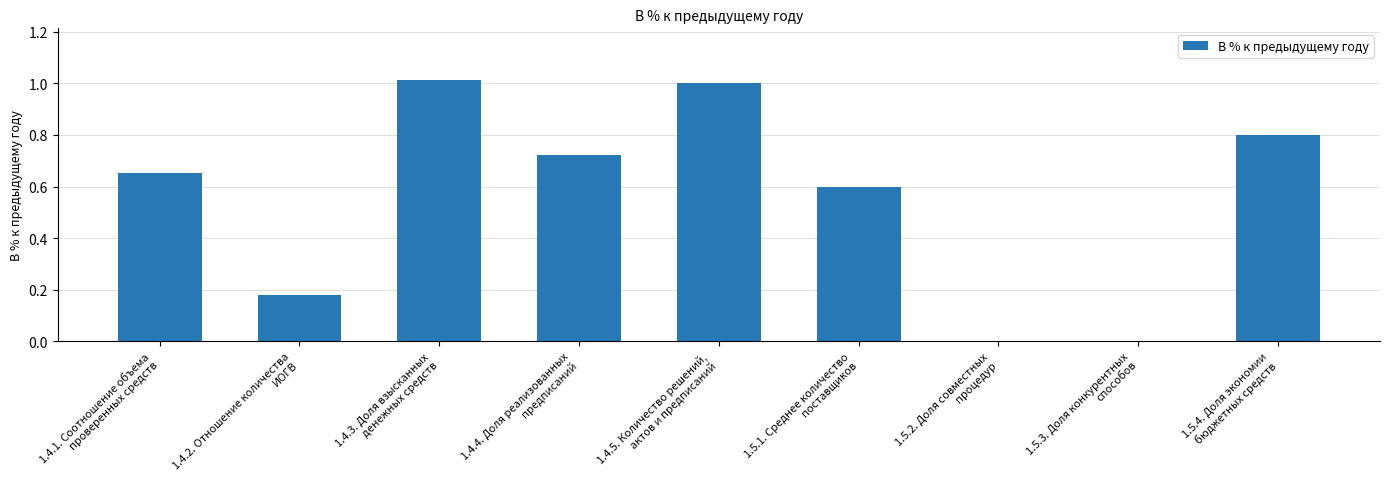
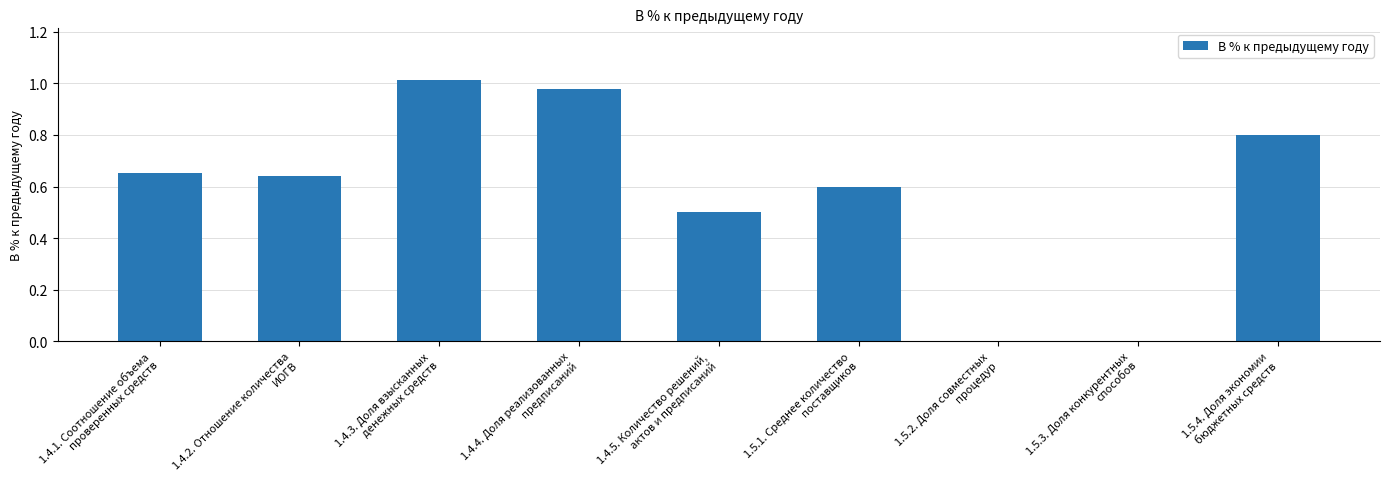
  {
    "1.4.1. Соотношение объема проверенных средств": 0.65,
-   "1.4.2. Отношение количества ИОГВ": 0.18,
+   "1.4.2. Отношение количества ИОГВ": 0.64,
    "1.4.3. Доля взысканных денежных средств": 1.01,
-   "1.4.4. Доля реализованных предписаний": 0.72,
-   "1.4.5. Количество решений, актов и предписаний": 1.0,
+   "1.4.4. Доля реализованных предписаний": 0.98,
+   "1.4.5. Количество решений, актов и предписаний": 0.5,
    "1.5.1. Среднее количество поставщиков": 0.60,
    "1.5.2. Доля совместных процедур": 0.00,
    "1.5.3. Доля конкурентных способов": 0.00,
    "1.5.4. Доля экономии бюджетных средств": 0.80
  }
